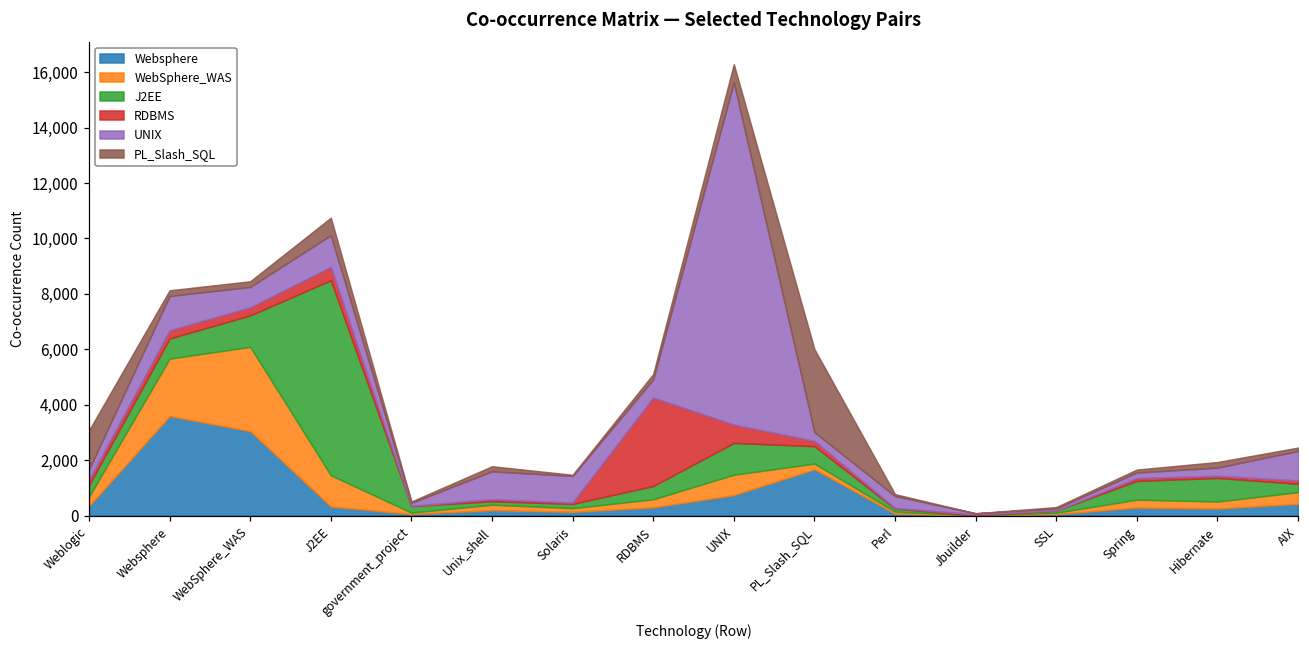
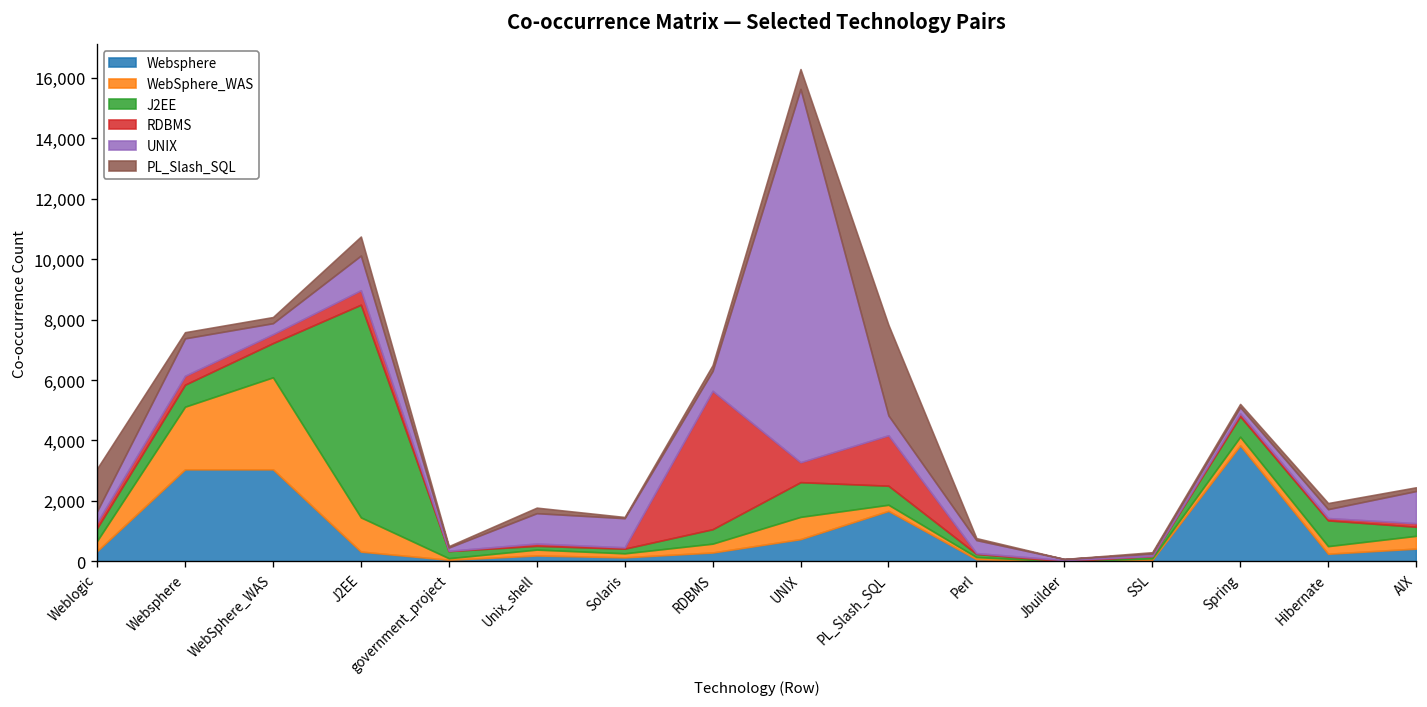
  {
    "Websphere": {
      "Weblogic": "300",
-     "Websphere": "3,600",
+     "Websphere": "3,000",
      "WebSphere_WAS": "3,000",
      "J2EE": "300",
      "Unix_shell": "200",
      "Solaris": "100",
      "RDBMS": "300",
      "UNIX": "700",
      "PL_Slash_SQL": "1,700",
-     "Spring": "300",
+     "Spring": "3,800",
      "Hibernate": "300",
      "AIX": "400"
    },
    "WebSphere_WAS": {
      "Weblogic": "300",
      "Websphere": "2,100",
      "WebSphere_WAS": "3,000",
      "J2EE": "1,100",
      "Unix_shell": "200",
      "Solaris": "100",
      "RDBMS": "300",
      "UNIX": "700",
      "PL_Slash_SQL": "200",
      "Spring": "300",
      "Hibernate": "300",
      "AIX": "400"
    },
    "J2EE": {
      "Weblogic": "400",
      "Websphere": "700",
      "WebSphere_WAS": "1,100",
      "J2EE": "7,000",
      "RDBMS": "500",
      "UNIX": "1,100",
      "PL_Slash_SQL": "600",
      "AIX": "300"
    },
    "RDBMS": {
      "Weblogic": "200",
      "Websphere": "300",
      "WebSphere_WAS": "300",
      "J2EE": "500",
-     "RDBMS": "3,200",
+     "RDBMS": "4,600",
      "UNIX": "700",
-     "PL_Slash_SQL": "200",
+     "PL_Slash_SQL": "1,700",
      "AIX": "100"
    },
    "UNIX": {
      "Weblogic": "400",
      "Websphere": "1,200",
-     "WebSphere_WAS": "700",
+     "WebSphere_WAS": "400",
      "J2EE": "1,100",
      "Unix_shell": "1,000",
      "RDBMS": "700",
      "UNIX": "12,400",
-     "PL_Slash_SQL": "300",
+     "PL_Slash_SQL": "700",
      "Spring": "200",
      "Hibernate": "300",
      "AIX": "1,100"
    },
    "PL_Slash_SQL": {
      "Weblogic": "1,400",
      "Websphere": "200",
      "WebSphere_WAS": "200",
      "J2EE": "600",
      "Unix_shell": "200",
      "RDBMS": "200",
      "UNIX": "700",
      "PL_Slash_SQL": "3,000",
      "Spring": "100",
      "Hibernate": "200",
      "AIX": "100"
    }
  }
